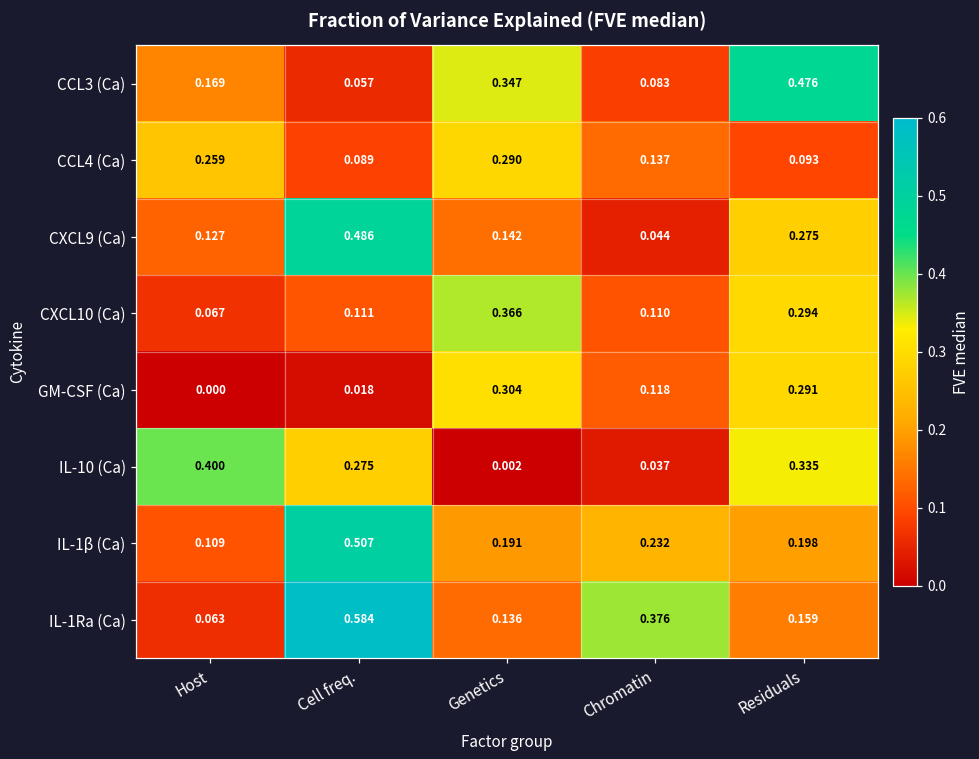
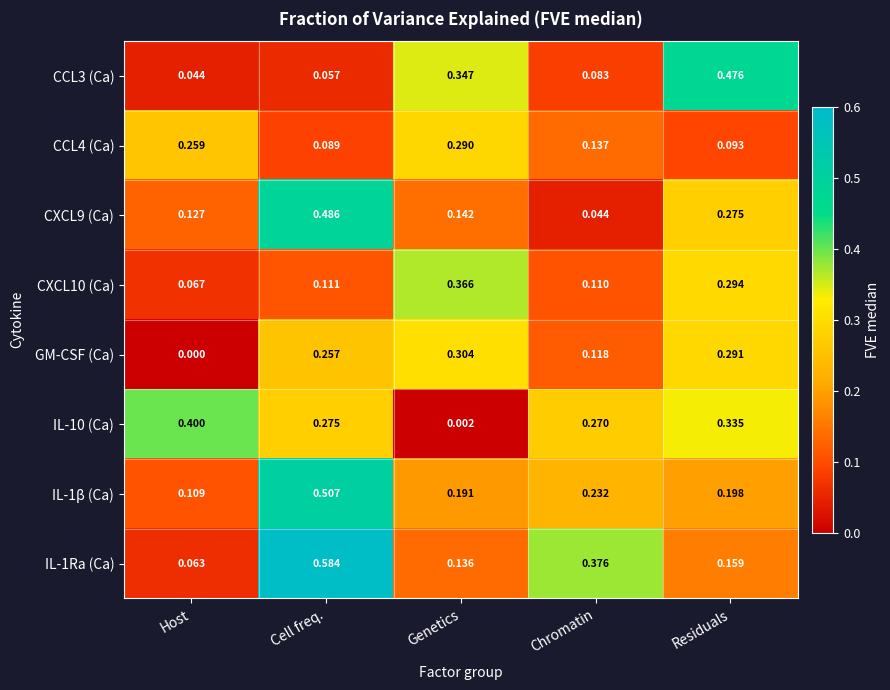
  {
    "CCL3 (Ca)": {
-     "Host": 0.169,
+     "Host": 0.044,
      "Cell freq.": 0.057,
      "Genetics": 0.347,
      "Chromatin": 0.083,
      "Residuals": 0.476
    },
    "CCL4 (Ca)": {
      "Host": 0.259,
      "Cell freq.": 0.089,
      "Genetics": 0.290,
      "Chromatin": 0.137,
      "Residuals": 0.093
    },
    "CXCL9 (Ca)": {
      "Host": 0.127,
      "Cell freq.": 0.486,
      "Genetics": 0.142,
      "Chromatin": 0.044,
      "Residuals": 0.275
    },
    "CXCL10 (Ca)": {
      "Host": 0.067,
      "Cell freq.": 0.111,
      "Genetics": 0.366,
      "Chromatin": 0.110,
      "Residuals": 0.294
    },
    "GM-CSF (Ca)": {
      "Host": 0.000,
-     "Cell freq.": 0.018,
+     "Cell freq.": 0.257,
      "Genetics": 0.304,
      "Chromatin": 0.118,
      "Residuals": 0.291
    },
    "IL-10 (Ca)": {
      "Host": 0.400,
      "Cell freq.": 0.275,
      "Genetics": 0.002,
-     "Chromatin": 0.037,
+     "Chromatin": 0.270,
      "Residuals": 0.335
    },
    "IL-1β (Ca)": {
      "Host": 0.109,
      "Cell freq.": 0.507,
      "Genetics": 0.191,
      "Chromatin": 0.232,
      "Residuals": 0.198
    },
    "IL-1Ra (Ca)": {
      "Host": 0.063,
      "Cell freq.": 0.584,
      "Genetics": 0.136,
      "Chromatin": 0.376,
      "Residuals": 0.159
    }
  }
